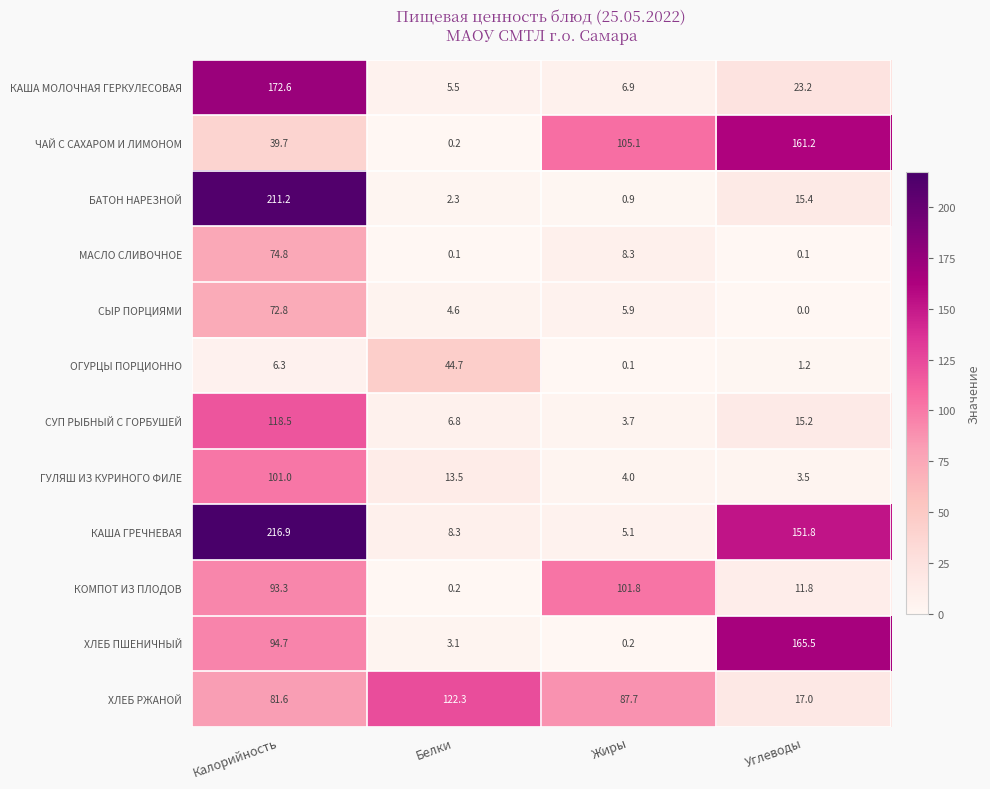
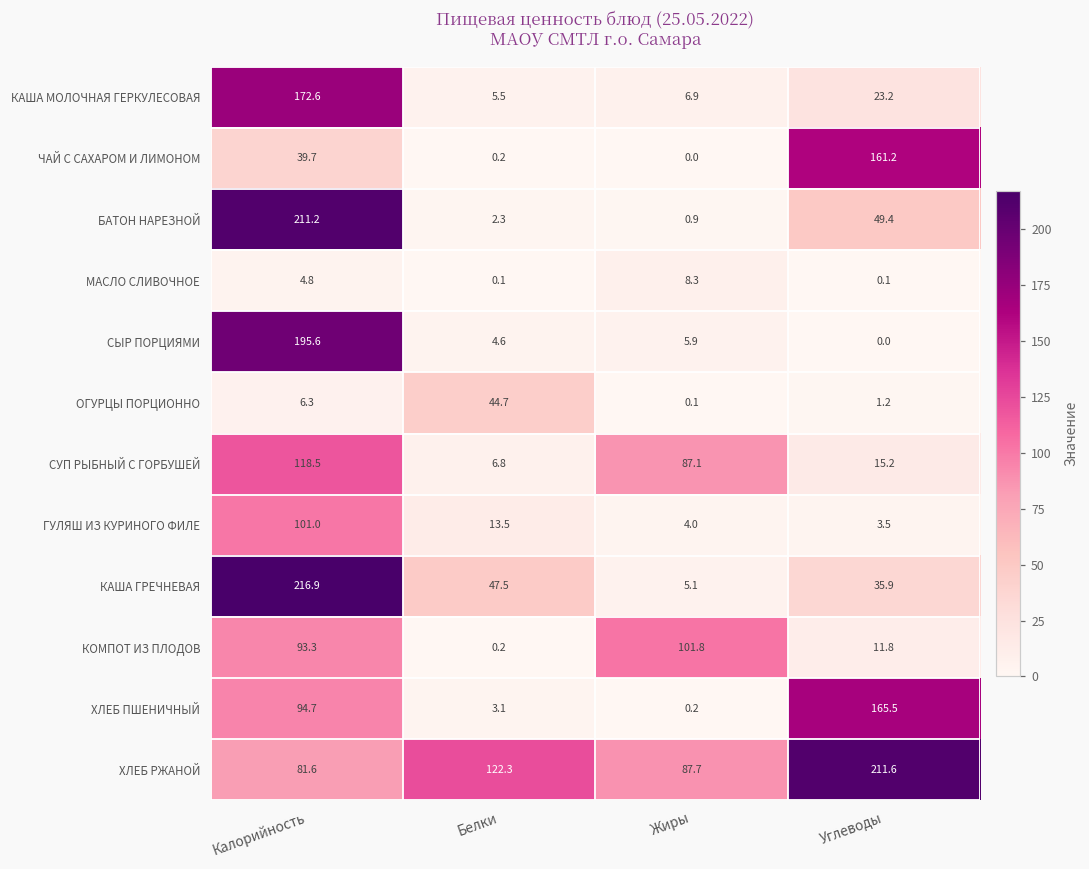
  {
    "КАША МОЛОЧНАЯ ГЕРКУЛЕСОВАЯ": {
      "Калорийность": 172.6,
      "Белки": 5.5,
      "Жиры": 6.9,
      "Углеводы": 23.2
    },
    "ЧАЙ С САХАРОМ И ЛИМОНОМ": {
      "Калорийность": 39.7,
      "Белки": 0.2,
-     "Жиры": 105.1,
+     "Жиры": 0.0,
      "Углеводы": 161.2
    },
    "БАТОН НАРЕЗНОЙ": {
      "Калорийность": 211.2,
      "Белки": 2.3,
      "Жиры": 0.9,
-     "Углеводы": 15.4
+     "Углеводы": 49.4
    },
    "МАСЛО СЛИВОЧНОЕ": {
-     "Калорийность": 74.8,
+     "Калорийность": 4.8,
      "Белки": 0.1,
      "Жиры": 8.3,
      "Углеводы": 0.1
    },
    "СЫР ПОРЦИЯМИ": {
-     "Калорийность": 72.8,
+     "Калорийность": 195.6,
      "Белки": 4.6,
      "Жиры": 5.9,
      "Углеводы": 0.0
    },
    "ОГУРЦЫ ПОРЦИОННО": {
      "Калорийность": 6.3,
      "Белки": 44.7,
      "Жиры": 0.1,
      "Углеводы": 1.2
    },
    "СУП РЫБНЫЙ С ГОРБУШЕЙ": {
      "Калорийность": 118.5,
      "Белки": 6.8,
-     "Жиры": 3.7,
+     "Жиры": 87.1,
      "Углеводы": 15.2
    },
    "ГУЛЯШ ИЗ КУРИНОГО ФИЛЕ": {
      "Калорийность": 101.0,
      "Белки": 13.5,
      "Жиры": 4.0,
      "Углеводы": 3.5
    },
    "КАША ГРЕЧНЕВАЯ": {
      "Калорийность": 216.9,
-     "Белки": 8.3,
+     "Белки": 47.5,
      "Жиры": 5.1,
-     "Углеводы": 151.8
+     "Углеводы": 35.9
    },
    "КОМПОТ ИЗ ПЛОДОВ": {
      "Калорийность": 93.3,
      "Белки": 0.2,
      "Жиры": 101.8,
      "Углеводы": 11.8
    },
    "ХЛЕБ ПШЕНИЧНЫЙ": {
      "Калорийность": 94.7,
      "Белки": 3.1,
      "Жиры": 0.2,
      "Углеводы": 165.5
    },
    "ХЛЕБ РЖАНОЙ": {
      "Калорийность": 81.6,
      "Белки": 122.3,
      "Жиры": 87.7,
-     "Углеводы": 17.0
+     "Углеводы": 211.6
    }
  }
